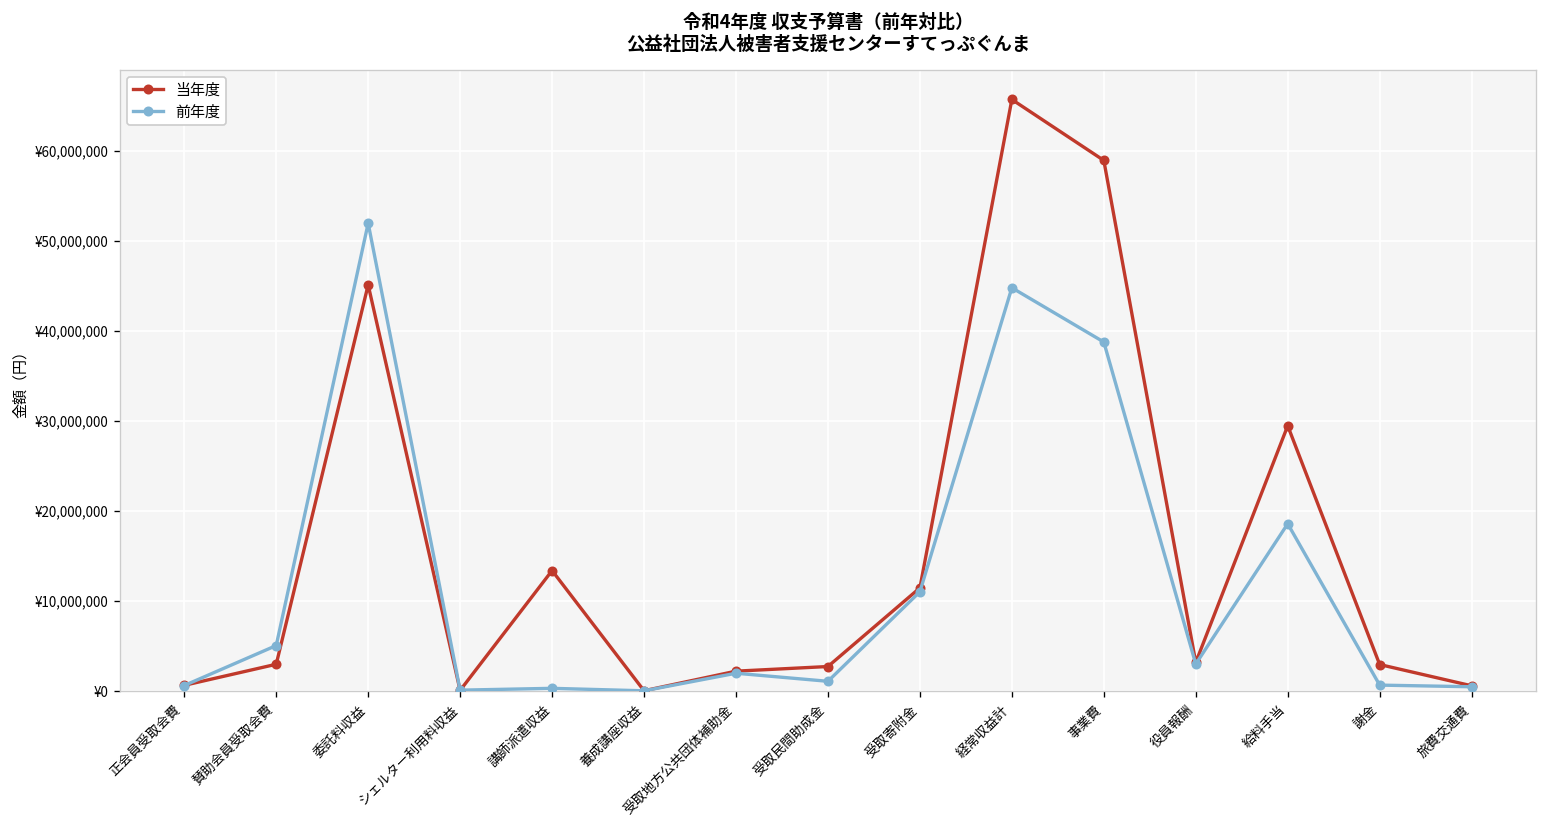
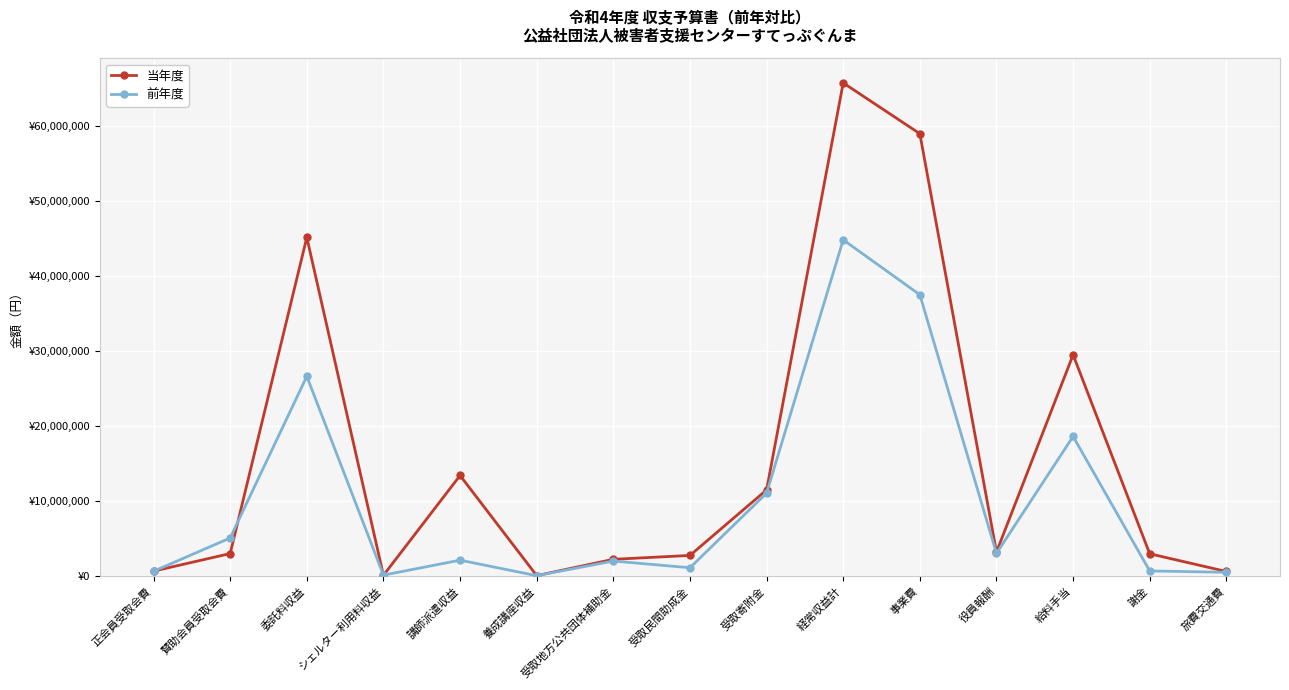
  {
    "当年度": {
      "賛助会員受取会費": "¥3,000,000",
      "委託料収益": "¥45,000,000",
      "講師派遣収益": "¥13,000,000",
      "受取民間助成金": "¥3,000,000",
      "受取寄附金": "¥11,000,000",
      "経常収益計": "¥66,000,000",
      "事業費": "¥59,000,000",
      "給料手当": "¥29,000,000",
      "謝金": "¥3,000,000"
    },
    "前年度": {
      "賛助会員受取会費": "¥5,000,000",
-     "委託料収益": "¥52,000,000",
-     "講師派遣収益": "¥0",
+     "委託料収益": "¥27,000,000",
+     "講師派遣収益": "¥2,000,000",
      "受取民間助成金": "¥1,000,000",
      "受取寄附金": "¥11,000,000",
      "経常収益計": "¥45,000,000",
-     "事業費": "¥39,000,000",
+     "事業費": "¥37,000,000",
      "給料手当": "¥19,000,000",
      "謝金": "¥1,000,000"
    }
  }
